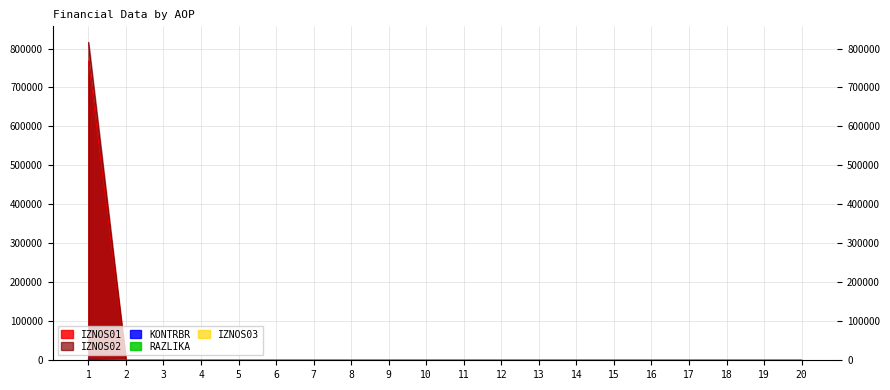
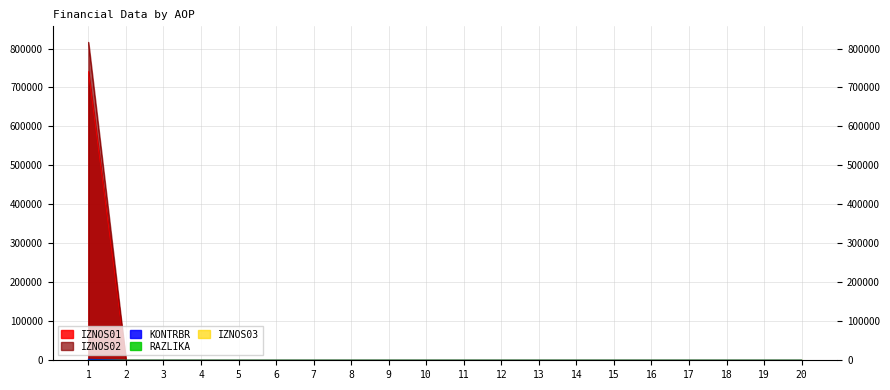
  {
    "IZNOS01": {
-     "1": 770000
+     "1": 740000
    },
    "IZNOS02": {
      "1": 820000
    }
  }
